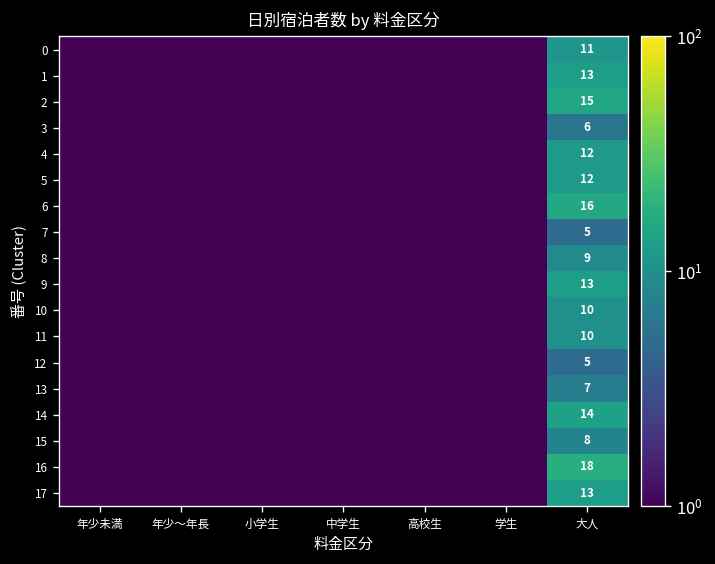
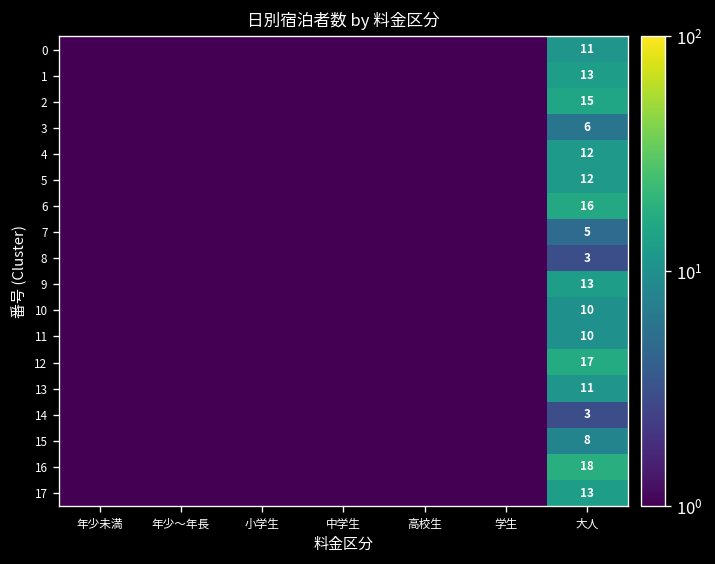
  {
    "0": {
      "大人": 11
    },
    "1": {
      "大人": 13
    },
    "2": {
      "大人": 15
    },
    "3": {
      "大人": 6
    },
    "4": {
      "大人": 12
    },
    "5": {
      "大人": 12
    },
    "6": {
      "大人": 16
    },
    "7": {
      "大人": 5
    },
    "8": {
-     "大人": 9
+     "大人": 3
    },
    "9": {
      "大人": 13
    },
    "10": {
      "大人": 10
    },
    "11": {
      "大人": 10
    },
    "12": {
-     "大人": 5
+     "大人": 17
    },
    "13": {
-     "大人": 7
+     "大人": 11
    },
    "14": {
-     "大人": 14
+     "大人": 3
    },
    "15": {
      "大人": 8
    },
    "16": {
      "大人": 18
    },
    "17": {
      "大人": 13
    }
  }
